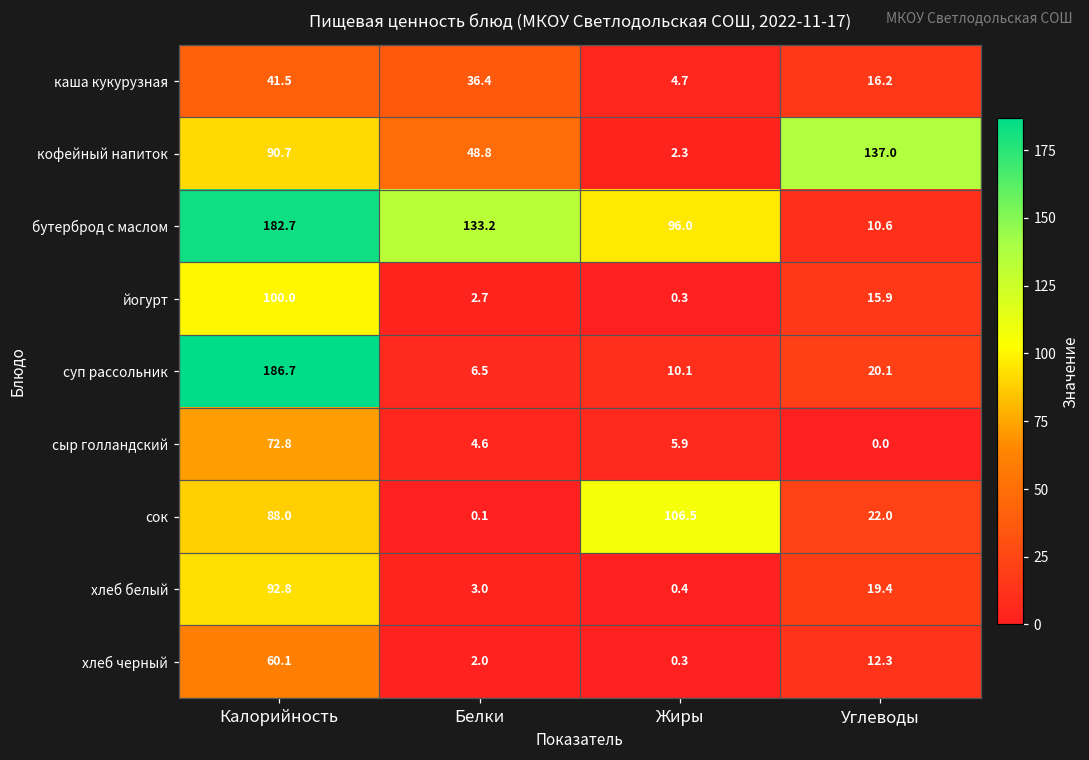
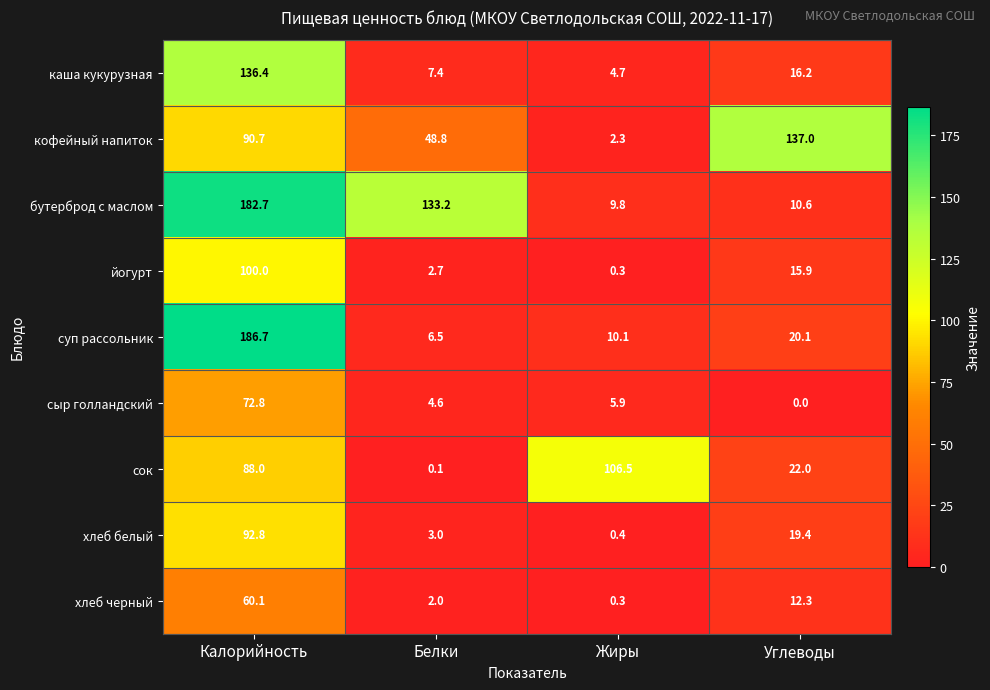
  {
    "каша кукурузная": {
-     "Калорийность": 41.5,
-     "Белки": 36.4,
+     "Калорийность": 136.4,
+     "Белки": 7.4,
      "Жиры": 4.7,
      "Углеводы": 16.2
    },
    "кофейный напиток": {
      "Калорийность": 90.7,
      "Белки": 48.8,
      "Жиры": 2.3,
      "Углеводы": 137.0
    },
    "бутерброд с маслом": {
      "Калорийность": 182.7,
      "Белки": 133.2,
-     "Жиры": 96.0,
+     "Жиры": 9.8,
      "Углеводы": 10.6
    },
    "йогурт": {
      "Калорийность": 100.0,
      "Белки": 2.7,
      "Жиры": 0.3,
      "Углеводы": 15.9
    },
    "суп рассольник": {
      "Калорийность": 186.7,
      "Белки": 6.5,
      "Жиры": 10.1,
      "Углеводы": 20.1
    },
    "сыр голландский": {
      "Калорийность": 72.8,
      "Белки": 4.6,
      "Жиры": 5.9,
      "Углеводы": 0.0
    },
    "сок": {
      "Калорийность": 88.0,
      "Белки": 0.1,
      "Жиры": 106.5,
      "Углеводы": 22.0
    },
    "хлеб белый": {
      "Калорийность": 92.8,
      "Белки": 3.0,
      "Жиры": 0.4,
      "Углеводы": 19.4
    },
    "хлеб черный": {
      "Калорийность": 60.1,
      "Белки": 2.0,
      "Жиры": 0.3,
      "Углеводы": 12.3
    }
  }
